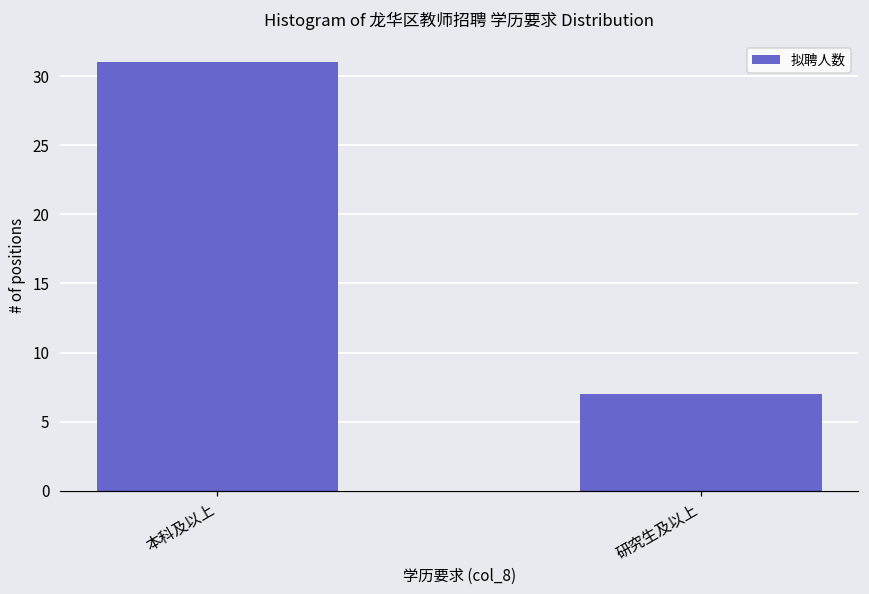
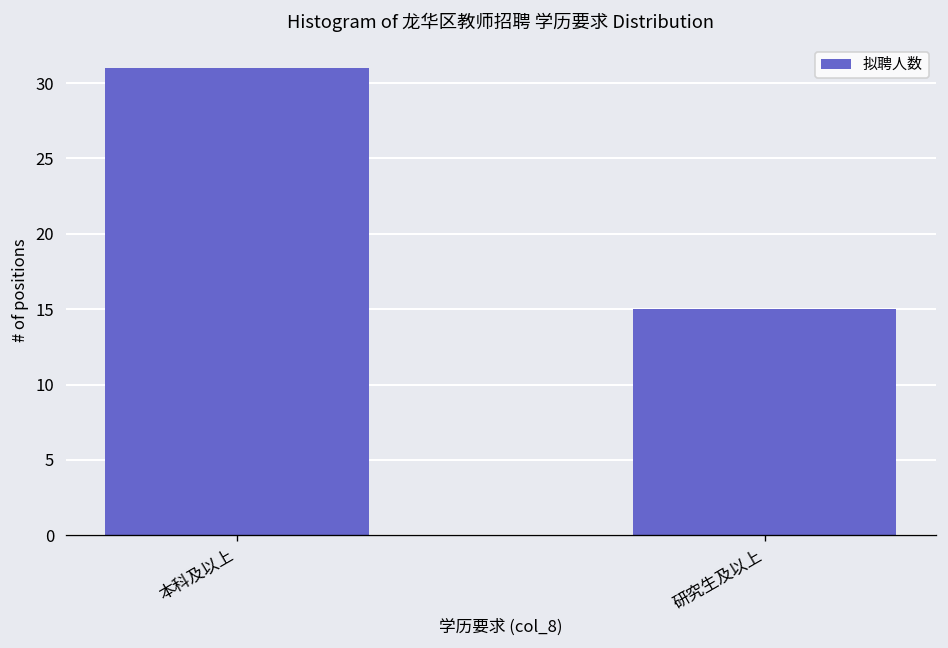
  {
    "本科及以上": 31,
-   "研究生及以上": 7
+   "研究生及以上": 15
  }
